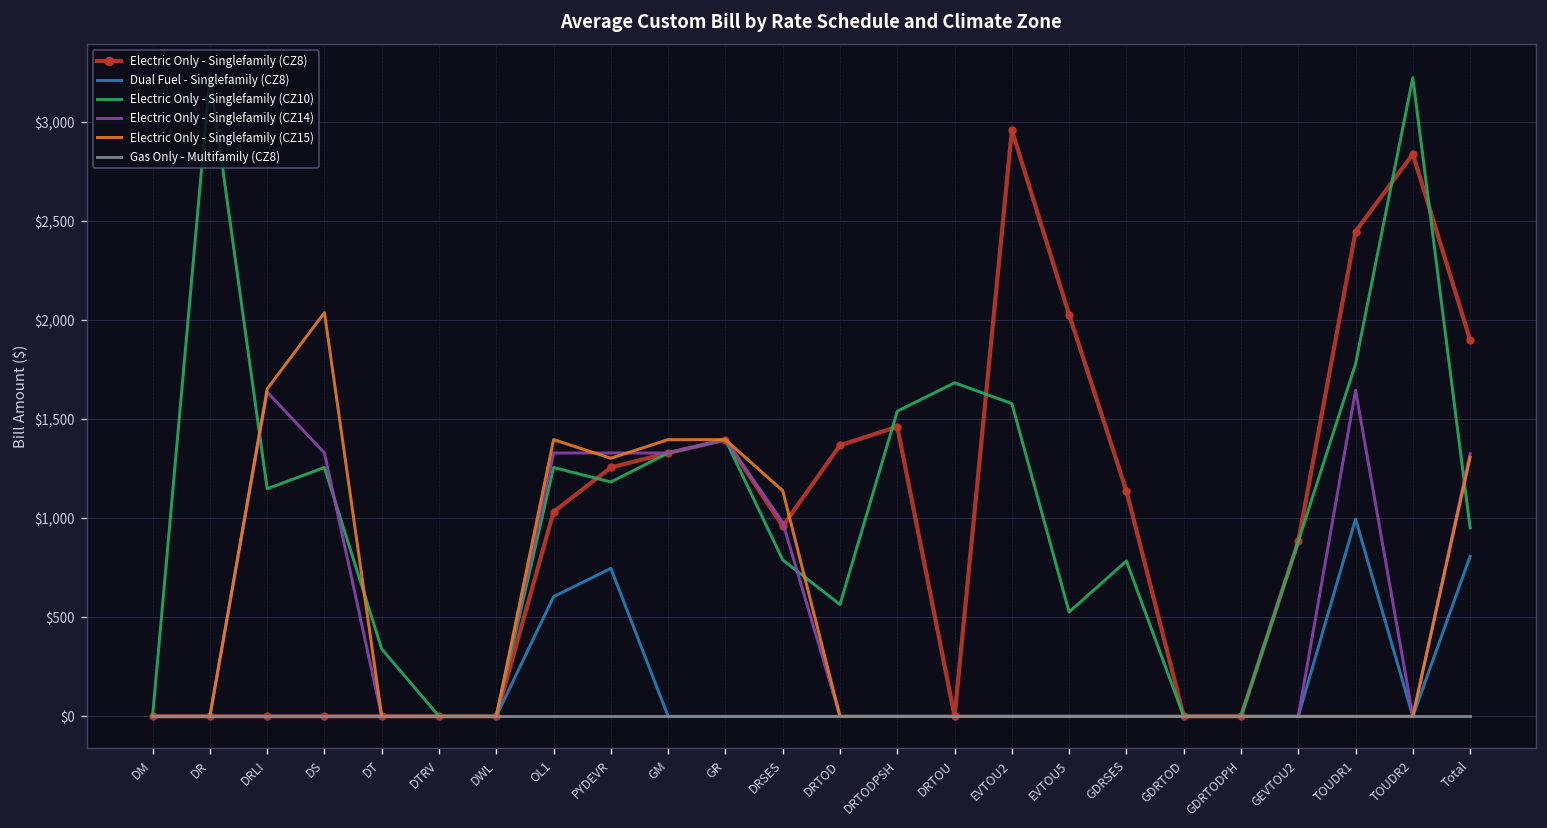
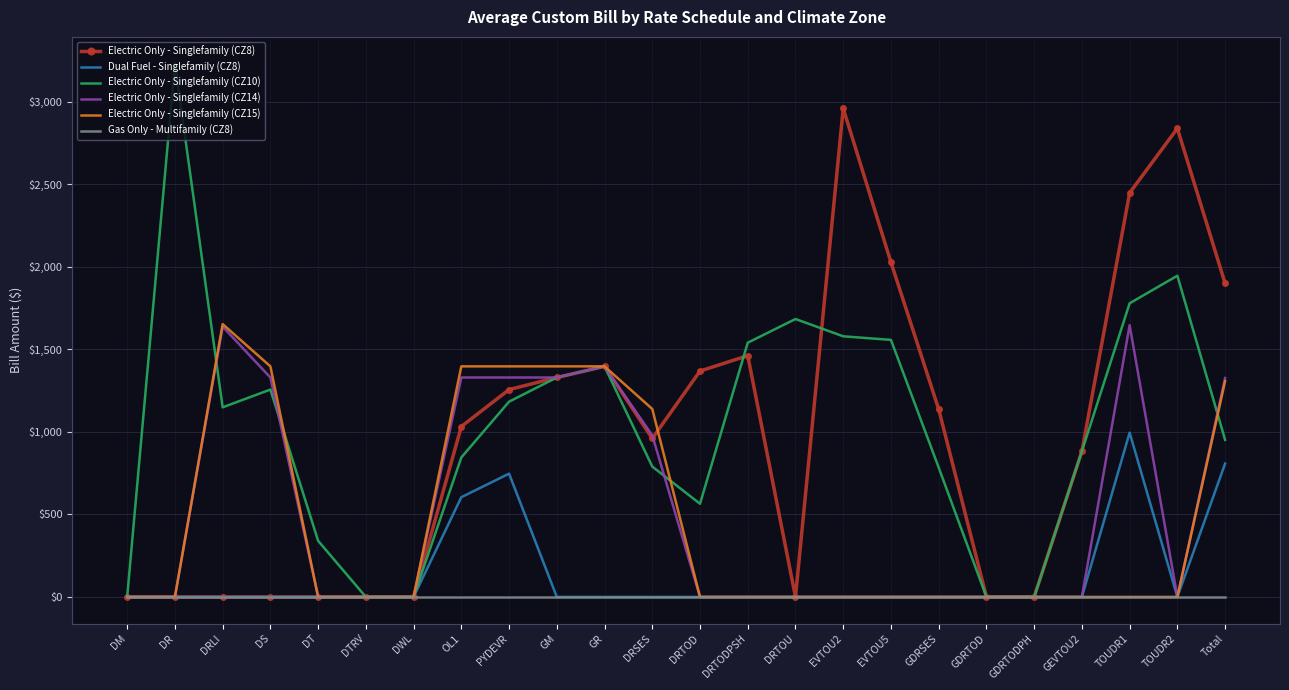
  {
    "Electric Only - Singlefamily (CZ8)": {
      "OL1": "$1,030",
      "PYDEVR": "$1,260",
      "DRSES": "$960",
      "DRTOD": "$1,370",
      "DRTODPSH": "$1,460",
      "EVTOU2": "$2,960",
      "EVTOU5": "$2,030",
      "GDRSES": "$1,140",
      "TOUDR1": "$2,450",
      "TOUDR2": "$2,840",
      "Total": "$1,900"
    },
    "Dual Fuel - Singlefamily (CZ8)": {
      "OL1": "$600",
      "PYDEVR": "$750",
      "TOUDR1": "$1,000",
      "Total": "$810"
    },
    "Electric Only - Singlefamily (CZ10)": {
      "DRLI": "$1,150",
      "DS": "$1,260",
      "DT": "$340",
-     "OL1": "$1,260",
+     "OL1": "$850",
      "PYDEVR": "$1,180",
      "DRSES": "$790",
      "DRTOD": "$560",
      "DRTODPSH": "$1,540",
      "DRTOU": "$1,680",
      "EVTOU2": "$1,580",
-     "EVTOU5": "$530",
+     "EVTOU5": "$1,560",
      "GDRSES": "$780",
      "TOUDR1": "$1,780",
-     "TOUDR2": "$3,230",
+     "TOUDR2": "$1,950",
      "Total": "$950"
    },
    "Electric Only - Singlefamily (CZ14)": {
      "DS": "$1,330",
      "OL1": "$1,330",
      "PYDEVR": "$1,330",
      "DRSES": "$980",
      "TOUDR1": "$1,650",
      "Total": "$1,330"
    },
    "Electric Only - Singlefamily (CZ15)": {
-     "DS": "$2,040",
+     "DS": "$1,400",
      "OL1": "$1,400",
-     "PYDEVR": "$1,300",
+     "PYDEVR": "$1,400",
      "GM": "$1,400",
      "DRSES": "$1,140",
      "Total": "$1,310"
    },
    "Gas Only - Multifamily (CZ8)": {
      "OL1": "$0",
      "PYDEVR": "$0",
      "Total": "$0"
    }
  }
